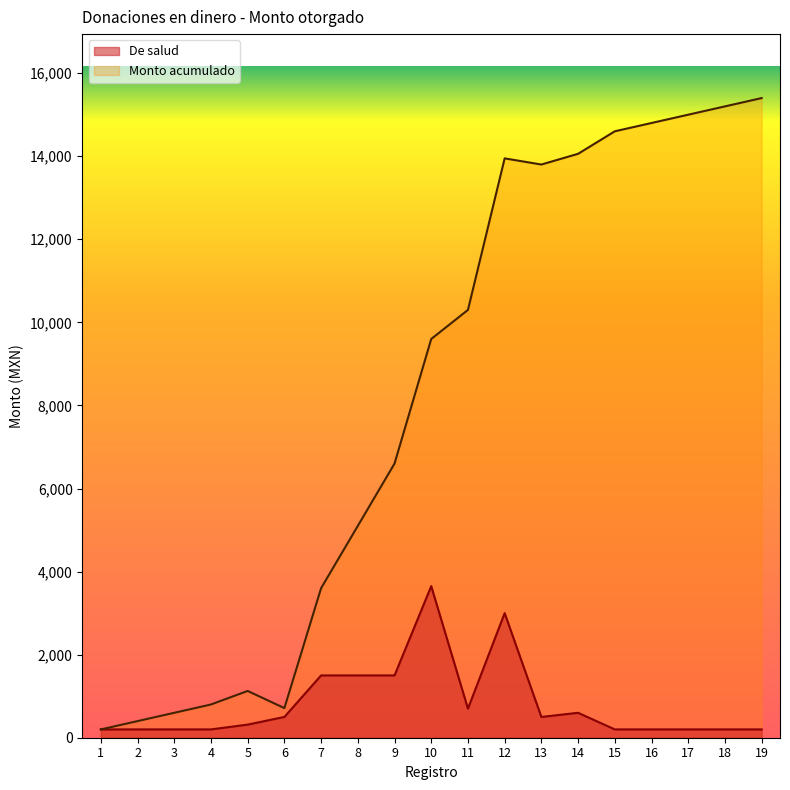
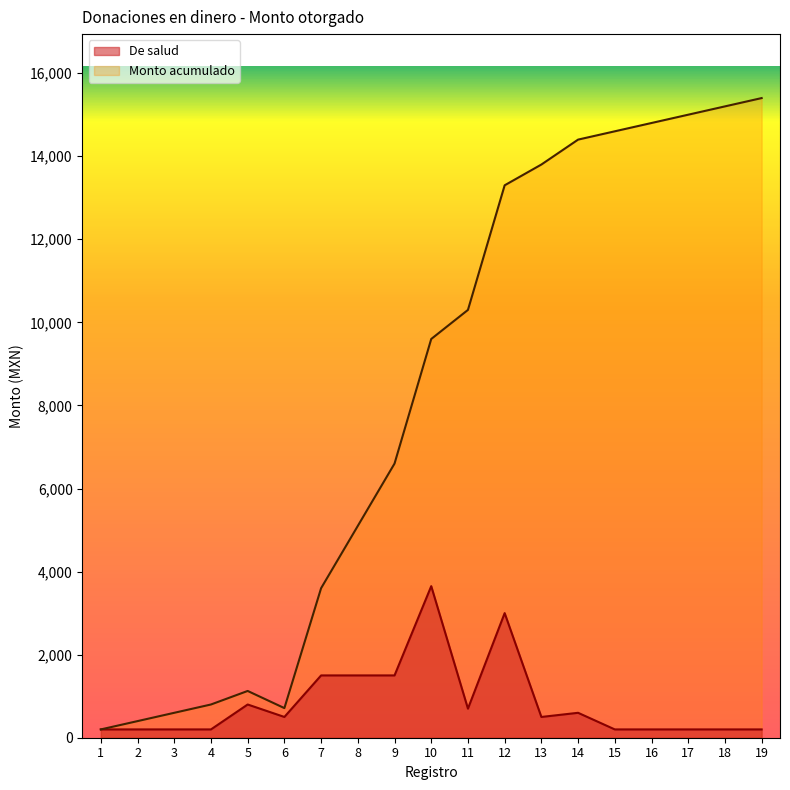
  {
    "De salud": {
      "2": "200",
      "3": "200",
      "4": "200",
-     "5": "300",
+     "5": "800",
      "6": "500",
      "7": "1,500",
      "8": "1,500",
      "9": "1,500",
      "10": "3,600",
      "11": "700",
      "12": "3,000",
      "13": "500",
      "14": "600",
      "15": "200",
      "16": "200",
      "17": "200",
      "18": "200",
      "19": "200"
    },
    "Monto acumulado": {
      "2": "400",
      "3": "600",
      "4": "800",
      "5": "1,100",
      "6": "700",
      "7": "3,600",
      "8": "5,100",
      "9": "6,600",
      "10": "9,600",
      "11": "10,300",
-     "12": "13,900",
+     "12": "13,300",
      "13": "13,800",
-     "14": "14,100",
+     "14": "14,400",
      "15": "14,600",
      "16": "14,800",
      "17": "15,000",
      "18": "15,200",
      "19": "15,400"
    }
  }
